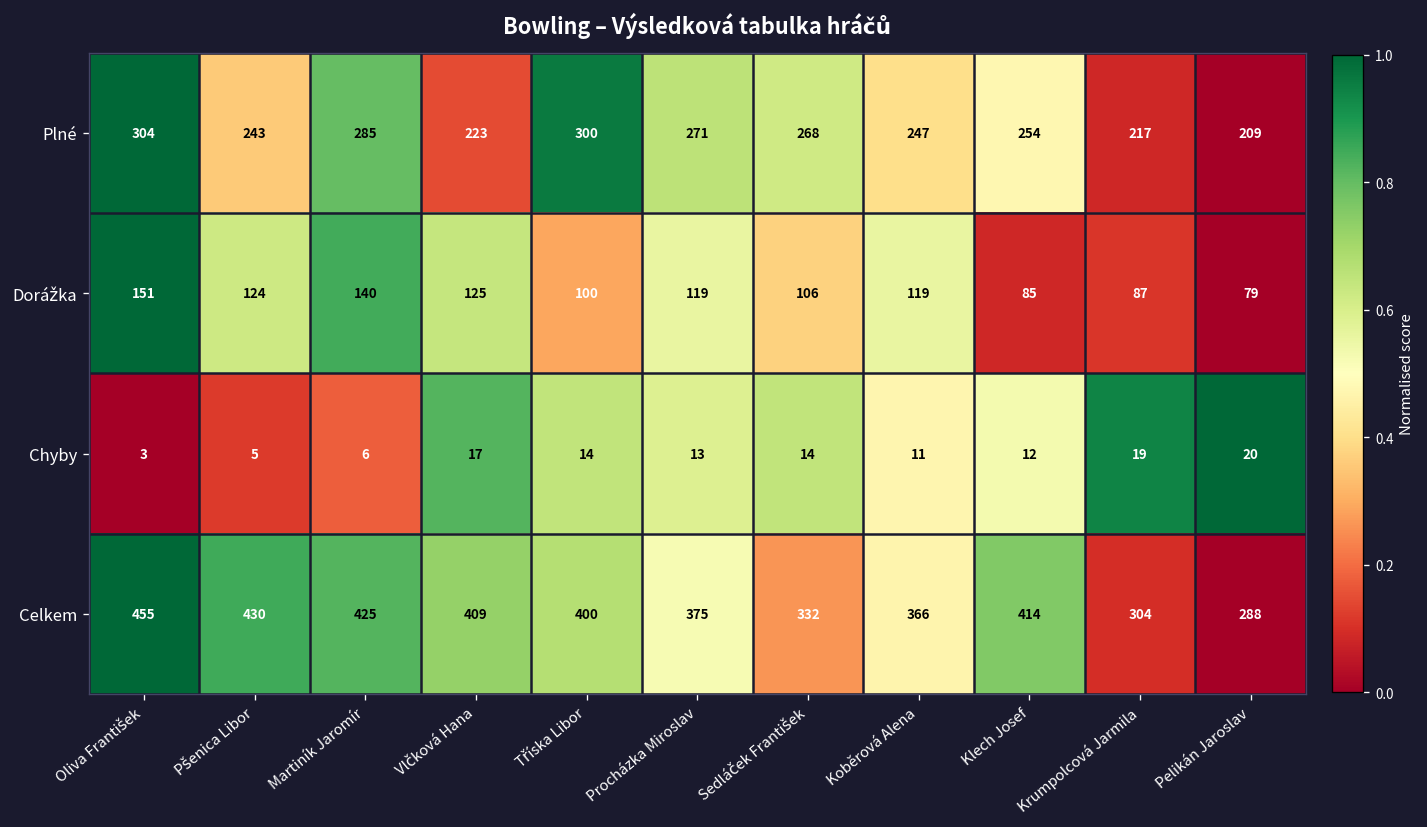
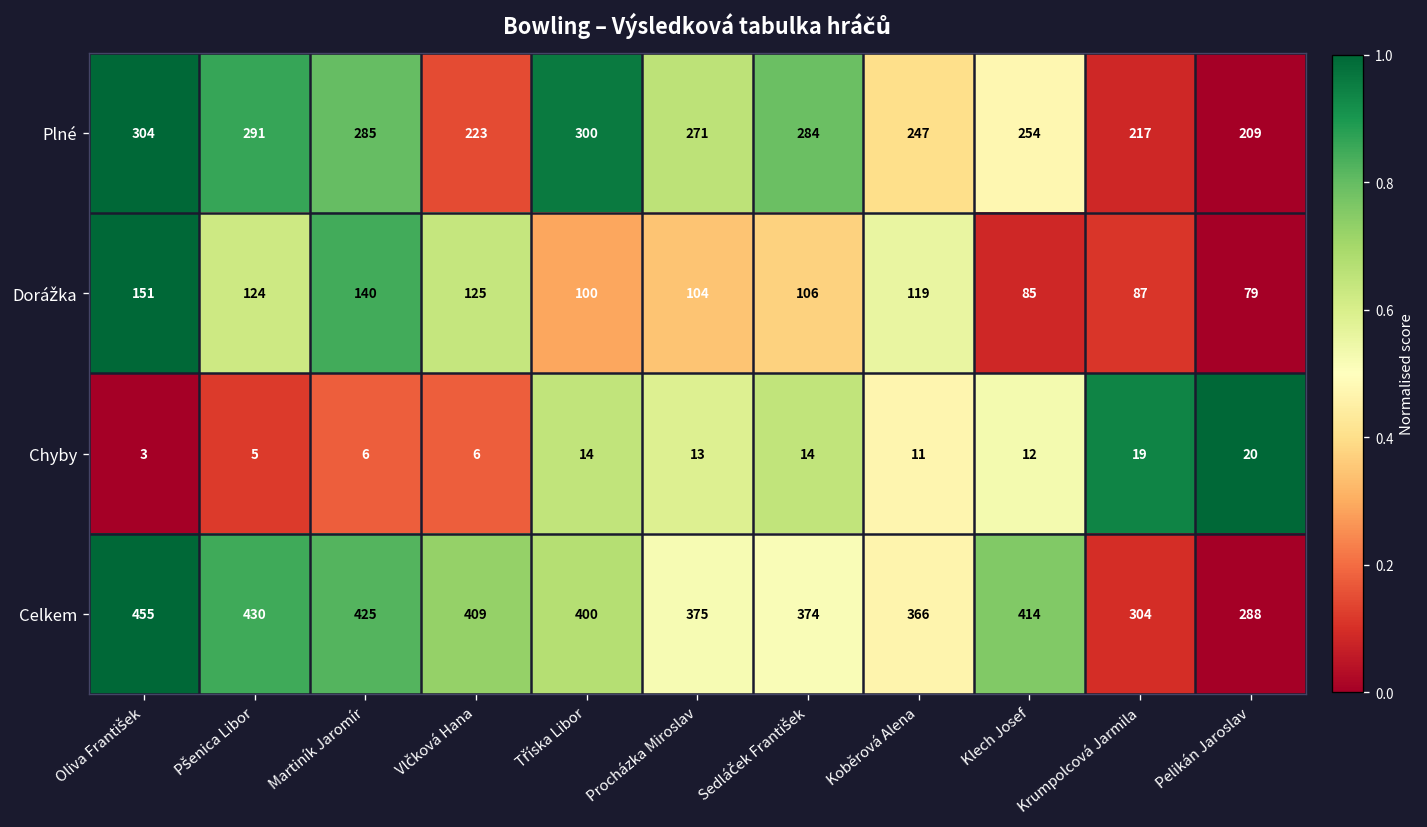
  {
    "Plné": {
      "Oliva František": 304,
-     "Pšenica Libor": 243,
+     "Pšenica Libor": 291,
      "Martiník Jaromír": 285,
      "Vlčková Hana": 223,
      "Tříska Libor": 300,
      "Procházka Miroslav": 271,
-     "Sedláček František": 268,
+     "Sedláček František": 284,
      "Koběrová Alena": 247,
      "Klech Josef": 254,
      "Krumpolcová Jarmila": 217,
      "Pelikán Jaroslav": 209
    },
    "Dorážka": {
      "Oliva František": 151,
      "Pšenica Libor": 124,
      "Martiník Jaromír": 140,
      "Vlčková Hana": 125,
      "Tříska Libor": 100,
-     "Procházka Miroslav": 119,
+     "Procházka Miroslav": 104,
      "Sedláček František": 106,
      "Koběrová Alena": 119,
      "Klech Josef": 85,
      "Krumpolcová Jarmila": 87,
      "Pelikán Jaroslav": 79
    },
    "Chyby": {
      "Oliva František": 3,
      "Pšenica Libor": 5,
      "Martiník Jaromír": 6,
-     "Vlčková Hana": 17,
+     "Vlčková Hana": 6,
      "Tříska Libor": 14,
      "Procházka Miroslav": 13,
      "Sedláček František": 14,
      "Koběrová Alena": 11,
      "Klech Josef": 12,
      "Krumpolcová Jarmila": 19,
      "Pelikán Jaroslav": 20
    },
    "Celkem": {
      "Oliva František": 455,
      "Pšenica Libor": 430,
      "Martiník Jaromír": 425,
      "Vlčková Hana": 409,
      "Tříska Libor": 400,
      "Procházka Miroslav": 375,
-     "Sedláček František": 332,
+     "Sedláček František": 374,
      "Koběrová Alena": 366,
      "Klech Josef": 414,
      "Krumpolcová Jarmila": 304,
      "Pelikán Jaroslav": 288
    }
  }
